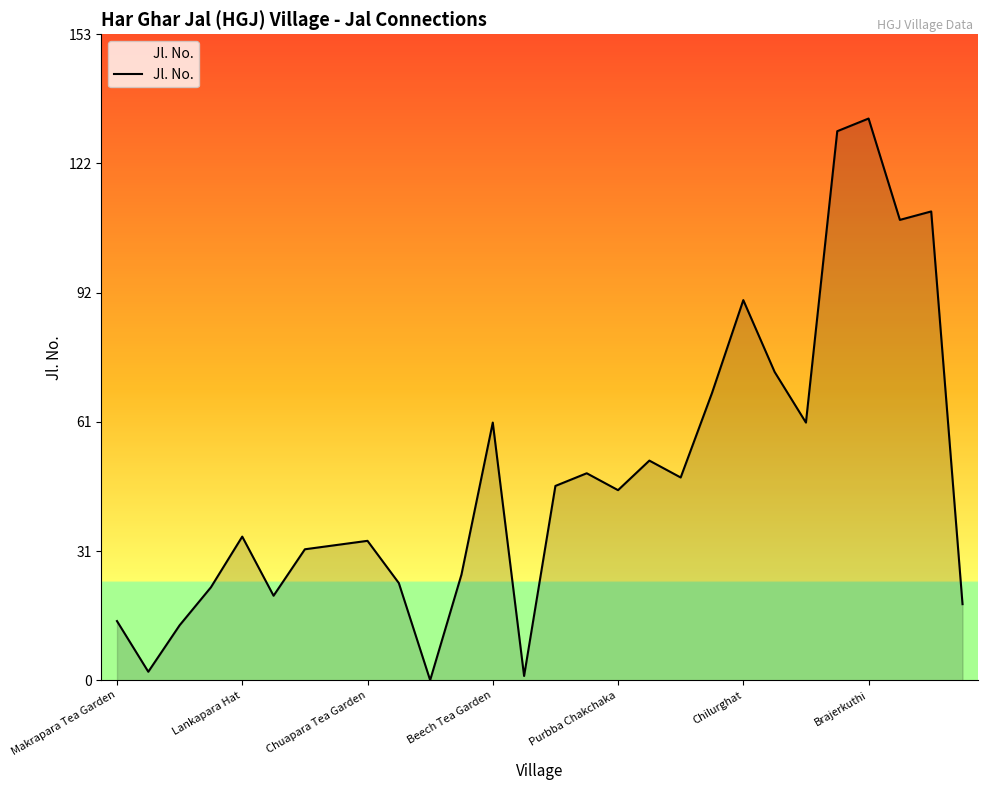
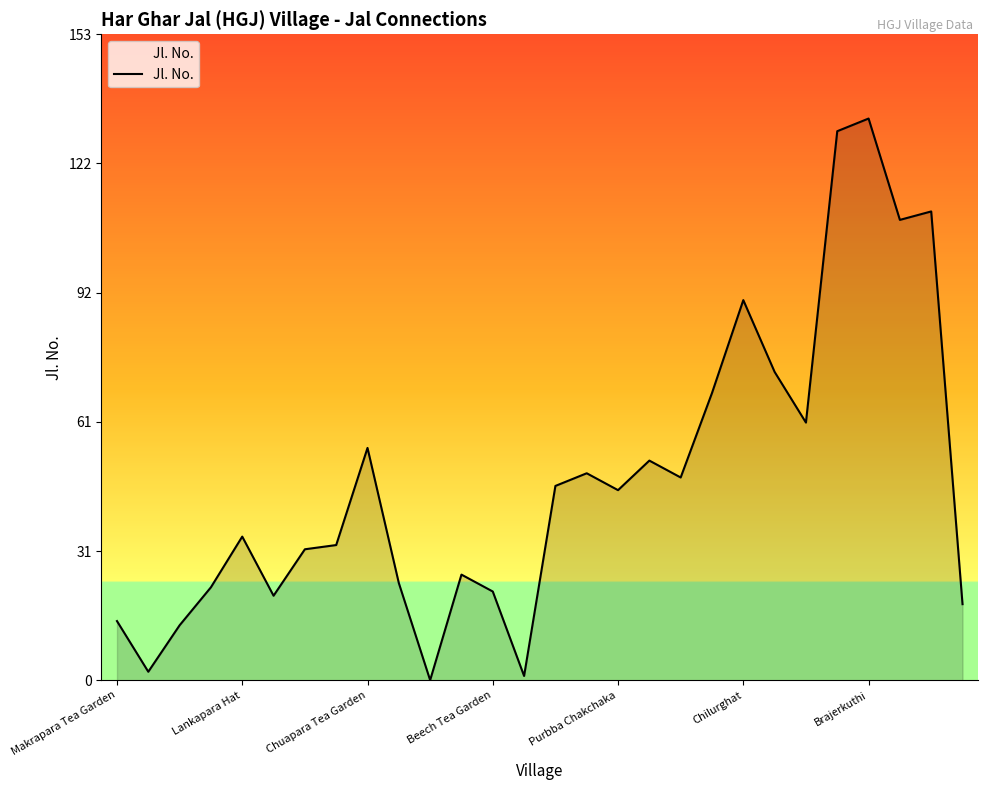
  {
    "Makrapara Tea Garden": 14,
    "Lankapara Hat": 34,
-   "Chuapara Tea Garden": 33,
-   "Beech Tea Garden": 61,
+   "Chuapara Tea Garden": 55,
+   "Beech Tea Garden": 21,
    "Purbba Chakchaka": 45,
    "Chilurghat": 90,
    "Brajerkuthi": 133
  }
